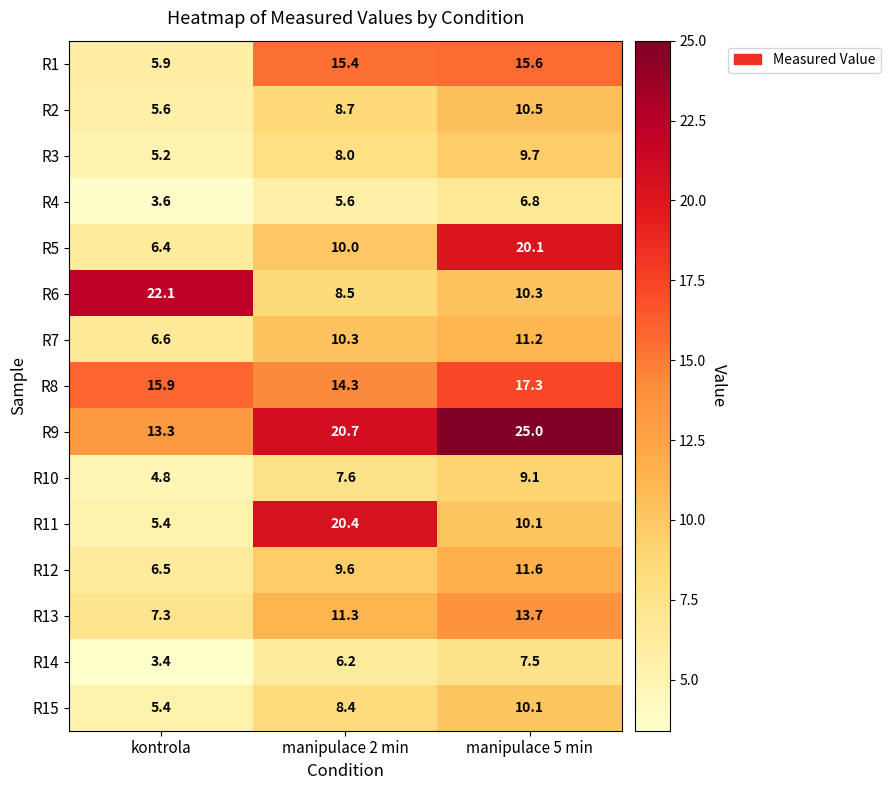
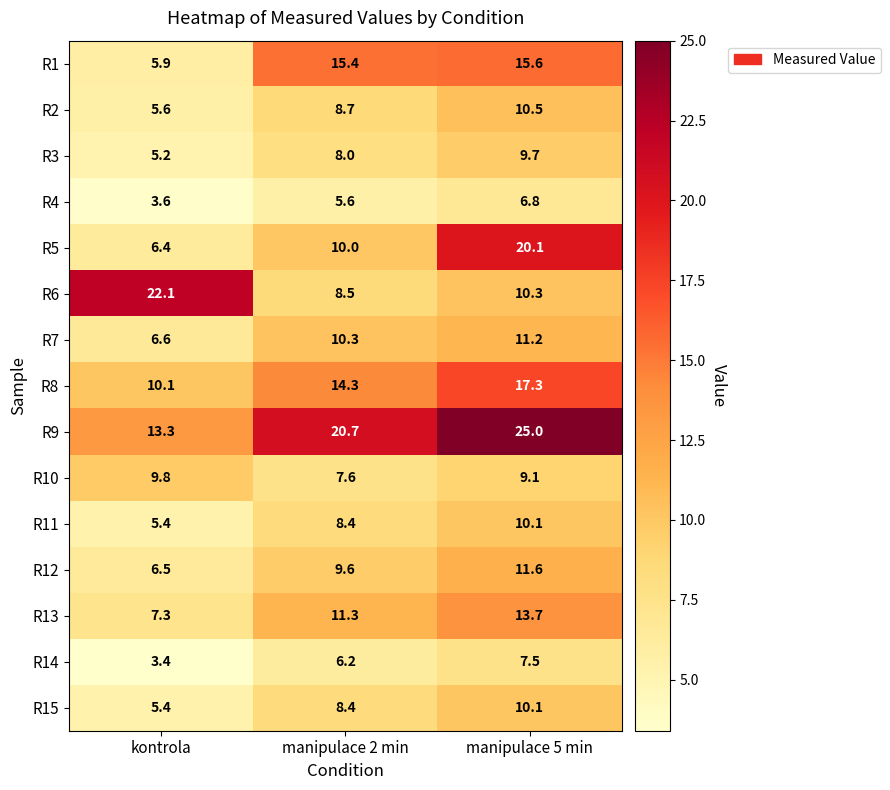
  {
    "R1": {
      "kontrola": 5.9,
      "manipulace 2 min": 15.4,
      "manipulace 5 min": 15.6
    },
    "R2": {
      "kontrola": 5.6,
      "manipulace 2 min": 8.7,
      "manipulace 5 min": 10.5
    },
    "R3": {
      "kontrola": 5.2,
      "manipulace 2 min": 8.0,
      "manipulace 5 min": 9.7
    },
    "R4": {
      "kontrola": 3.6,
      "manipulace 2 min": 5.6,
      "manipulace 5 min": 6.8
    },
    "R5": {
      "kontrola": 6.4,
      "manipulace 2 min": 10.0,
      "manipulace 5 min": 20.1
    },
    "R6": {
      "kontrola": 22.1,
      "manipulace 2 min": 8.5,
      "manipulace 5 min": 10.3
    },
    "R7": {
      "kontrola": 6.6,
      "manipulace 2 min": 10.3,
      "manipulace 5 min": 11.2
    },
    "R8": {
-     "kontrola": 15.9,
+     "kontrola": 10.1,
      "manipulace 2 min": 14.3,
      "manipulace 5 min": 17.3
    },
    "R9": {
      "kontrola": 13.3,
      "manipulace 2 min": 20.7,
      "manipulace 5 min": 25.0
    },
    "R10": {
-     "kontrola": 4.8,
+     "kontrola": 9.8,
      "manipulace 2 min": 7.6,
      "manipulace 5 min": 9.1
    },
    "R11": {
      "kontrola": 5.4,
-     "manipulace 2 min": 20.4,
+     "manipulace 2 min": 8.4,
      "manipulace 5 min": 10.1
    },
    "R12": {
      "kontrola": 6.5,
      "manipulace 2 min": 9.6,
      "manipulace 5 min": 11.6
    },
    "R13": {
      "kontrola": 7.3,
      "manipulace 2 min": 11.3,
      "manipulace 5 min": 13.7
    },
    "R14": {
      "kontrola": 3.4,
      "manipulace 2 min": 6.2,
      "manipulace 5 min": 7.5
    },
    "R15": {
      "kontrola": 5.4,
      "manipulace 2 min": 8.4,
      "manipulace 5 min": 10.1
    }
  }
